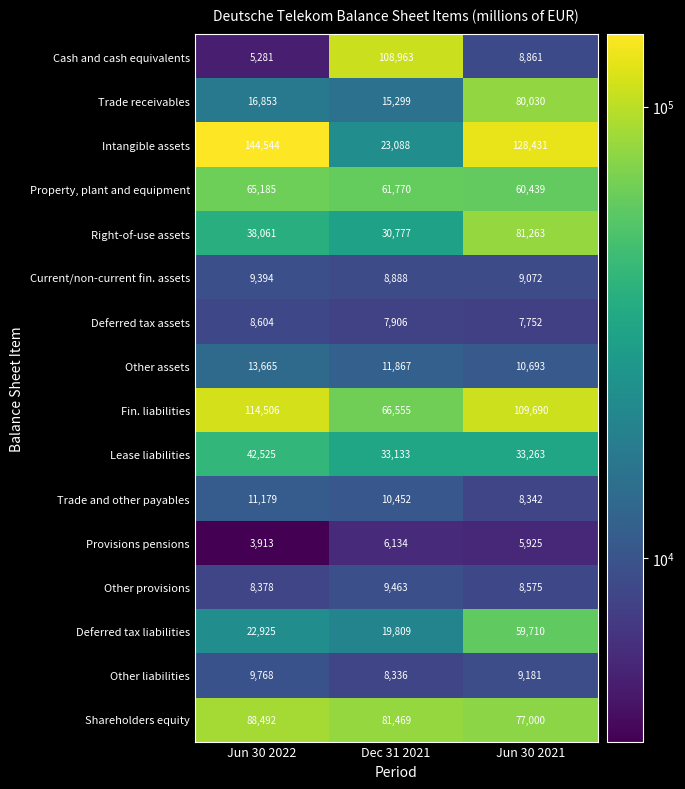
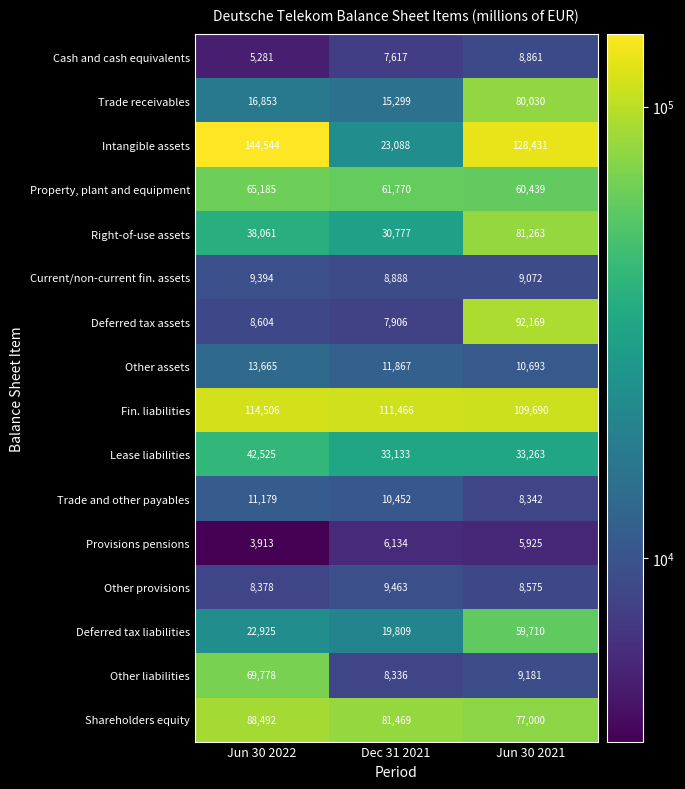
  {
    "Cash and cash equivalents": {
      "Jun 30 2022": "5,281",
-     "Dec 31 2021": "108,963",
+     "Dec 31 2021": "7,617",
      "Jun 30 2021": "8,861"
    },
    "Trade receivables": {
      "Jun 30 2022": "16,853",
      "Dec 31 2021": "15,299",
      "Jun 30 2021": "80,030"
    },
    "Intangible assets": {
      "Jun 30 2022": "144,544",
      "Dec 31 2021": "23,088",
      "Jun 30 2021": "128,431"
    },
    "Property, plant and equipment": {
      "Jun 30 2022": "65,185",
      "Dec 31 2021": "61,770",
      "Jun 30 2021": "60,439"
    },
    "Right-of-use assets": {
      "Jun 30 2022": "38,061",
      "Dec 31 2021": "30,777",
      "Jun 30 2021": "81,263"
    },
    "Current/non-current fin. assets": {
      "Jun 30 2022": "9,394",
      "Dec 31 2021": "8,888",
      "Jun 30 2021": "9,072"
    },
    "Deferred tax assets": {
      "Jun 30 2022": "8,604",
      "Dec 31 2021": "7,906",
-     "Jun 30 2021": "7,752"
+     "Jun 30 2021": "92,169"
    },
    "Other assets": {
      "Jun 30 2022": "13,665",
      "Dec 31 2021": "11,867",
      "Jun 30 2021": "10,693"
    },
    "Fin. liabilities": {
      "Jun 30 2022": "114,506",
-     "Dec 31 2021": "66,555",
+     "Dec 31 2021": "111,466",
      "Jun 30 2021": "109,690"
    },
    "Lease liabilities": {
      "Jun 30 2022": "42,525",
      "Dec 31 2021": "33,133",
      "Jun 30 2021": "33,263"
    },
    "Trade and other payables": {
      "Jun 30 2022": "11,179",
      "Dec 31 2021": "10,452",
      "Jun 30 2021": "8,342"
    },
    "Provisions pensions": {
      "Jun 30 2022": "3,913",
      "Dec 31 2021": "6,134",
      "Jun 30 2021": "5,925"
    },
    "Other provisions": {
      "Jun 30 2022": "8,378",
      "Dec 31 2021": "9,463",
      "Jun 30 2021": "8,575"
    },
    "Deferred tax liabilities": {
      "Jun 30 2022": "22,925",
      "Dec 31 2021": "19,809",
      "Jun 30 2021": "59,710"
    },
    "Other liabilities": {
-     "Jun 30 2022": "9,768",
+     "Jun 30 2022": "69,778",
      "Dec 31 2021": "8,336",
      "Jun 30 2021": "9,181"
    },
    "Shareholders equity": {
      "Jun 30 2022": "88,492",
      "Dec 31 2021": "81,469",
      "Jun 30 2021": "77,000"
    }
  }
